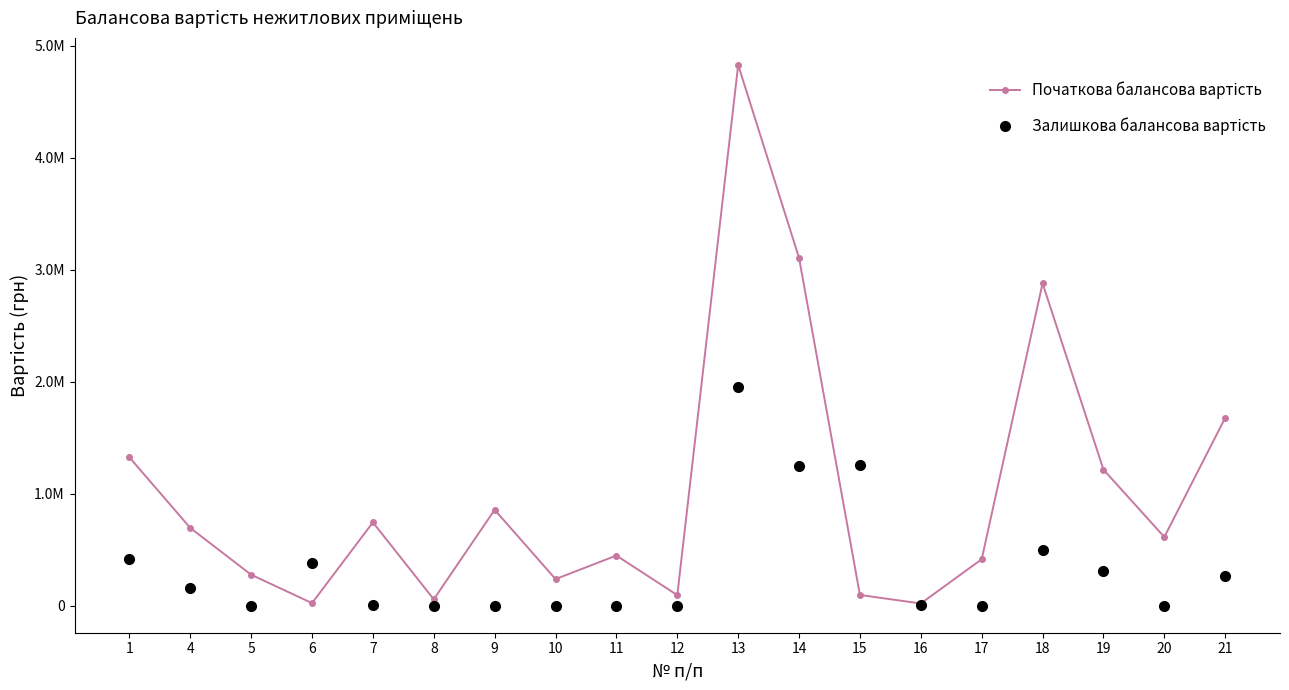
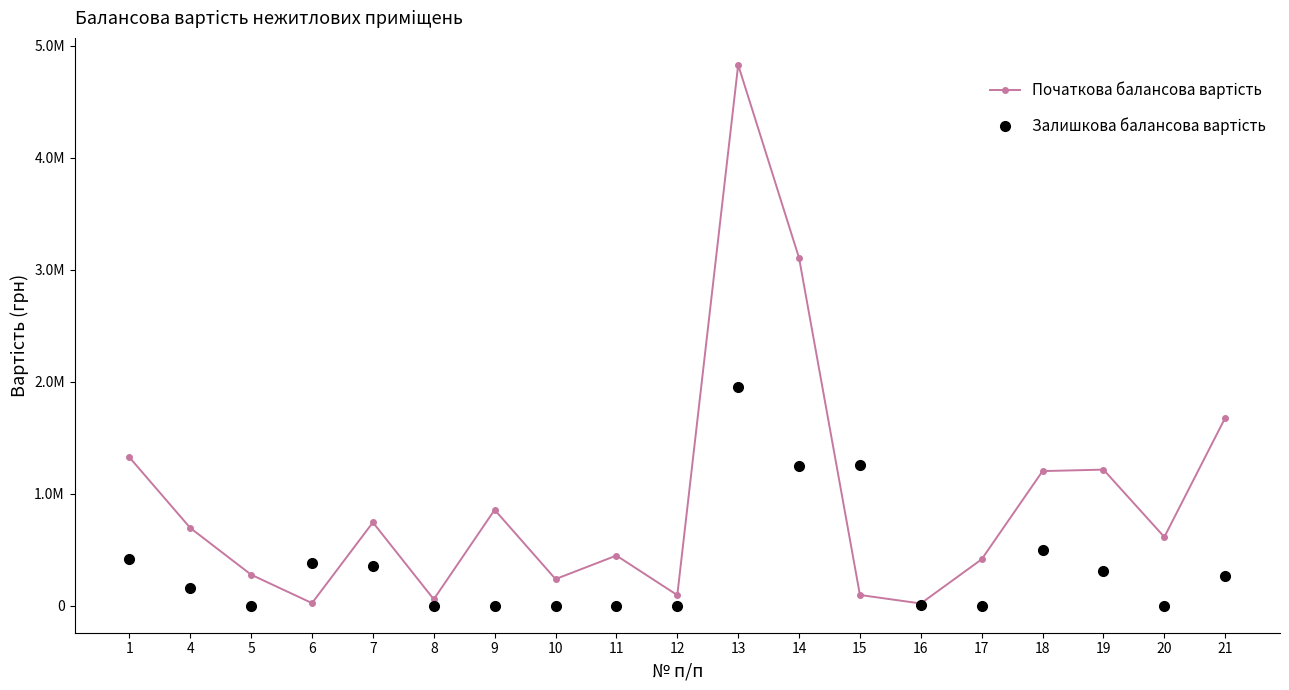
  {
    "Початкова балансова вартість": {
      "1": 1320000,
      "4": 690000,
      "5": 280000,
      "6": 20000,
      "7": 740000,
      "8": 60000,
      "9": 860000,
      "10": 240000,
      "11": 450000,
      "12": 90000,
      "13": 4830000,
      "14": 3100000,
      "15": 100000,
      "17": 410000,
-     "18": 2880000,
+     "18": 1200000,
      "19": 1210000,
      "20": 610000,
      "21": 1680000
    },
    "Залишкова балансова вартість": {
      "1": 420000,
      "4": 160000,
      "5": 0,
      "6": 380000,
-     "7": 10000,
+     "7": 360000,
      "8": 0,
      "9": 0,
      "10": 0,
      "11": 0,
      "12": 0,
      "13": 1950000,
      "14": 1250000,
      "15": 1260000,
      "17": 0,
      "18": 500000,
      "19": 310000,
      "20": 0,
      "21": 270000
    }
  }
